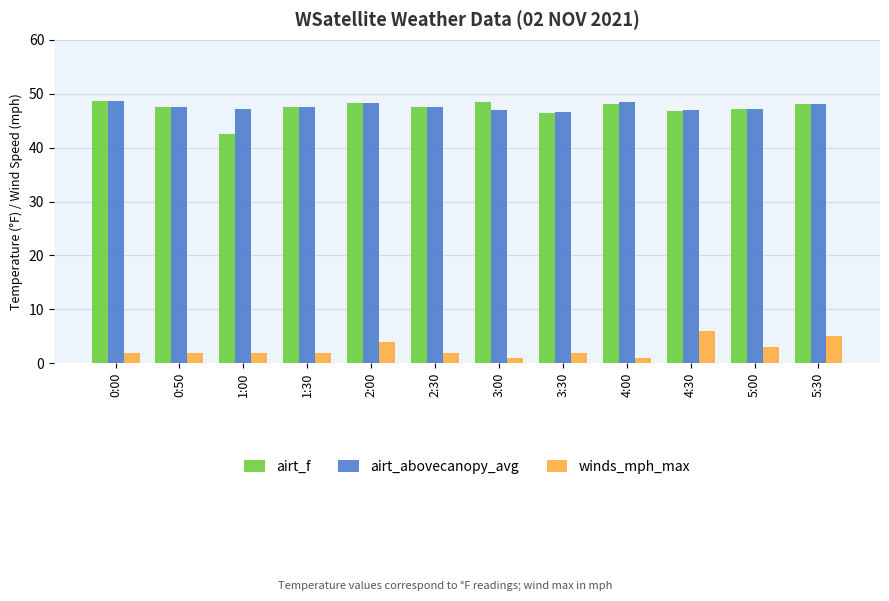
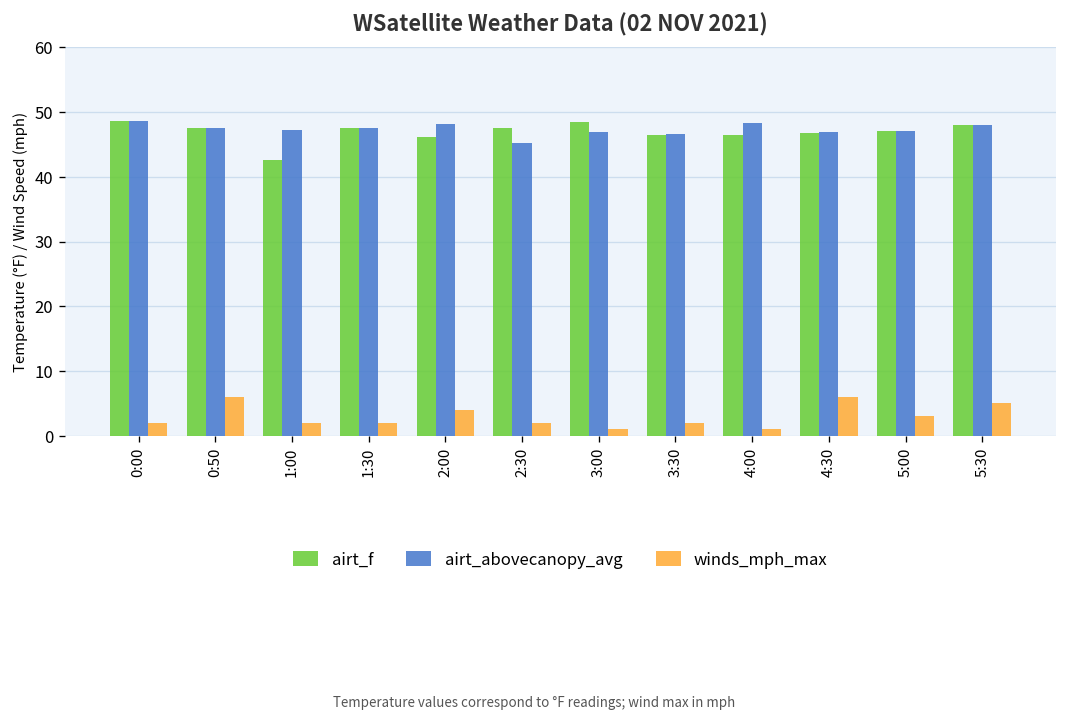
  {
    "airt_f": {
      "0:00": 49,
      "0:50": 48,
      "1:00": 43,
      "1:30": 48,
-     "2:00": 48,
+     "2:00": 46,
      "2:30": 48,
      "3:00": 49,
      "3:30": 47,
-     "4:00": 48,
+     "4:00": 46,
      "4:30": 47,
      "5:00": 47,
      "5:30": 48
    },
    "airt_abovecanopy_avg": {
      "0:00": 49,
      "0:50": 48,
      "1:00": 47,
      "1:30": 48,
      "2:00": 48,
-     "2:30": 48,
+     "2:30": 45,
      "3:00": 47,
      "3:30": 47,
      "4:00": 48,
      "4:30": 47,
      "5:00": 47,
      "5:30": 48
    },
    "winds_mph_max": {
      "0:00": 2,
-     "0:50": 2,
+     "0:50": 6,
      "1:00": 2,
      "1:30": 2,
      "2:00": 4,
      "2:30": 2,
      "3:00": 1,
      "3:30": 2,
      "4:00": 1,
      "4:30": 6,
      "5:00": 3,
      "5:30": 5
    }
  }
